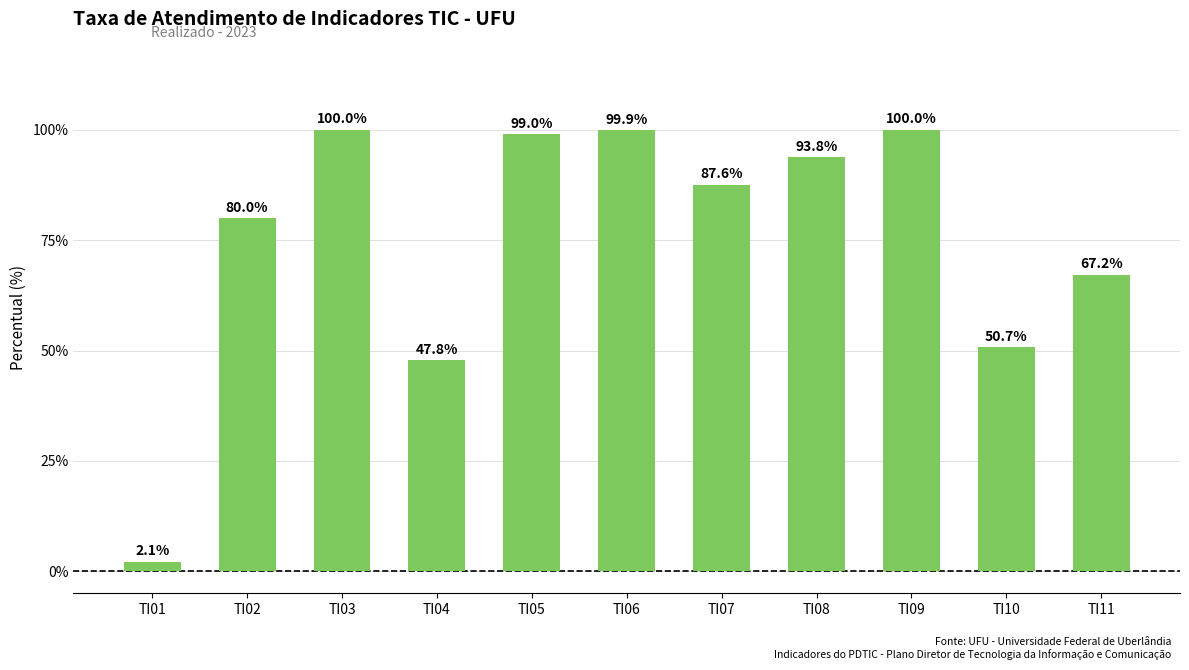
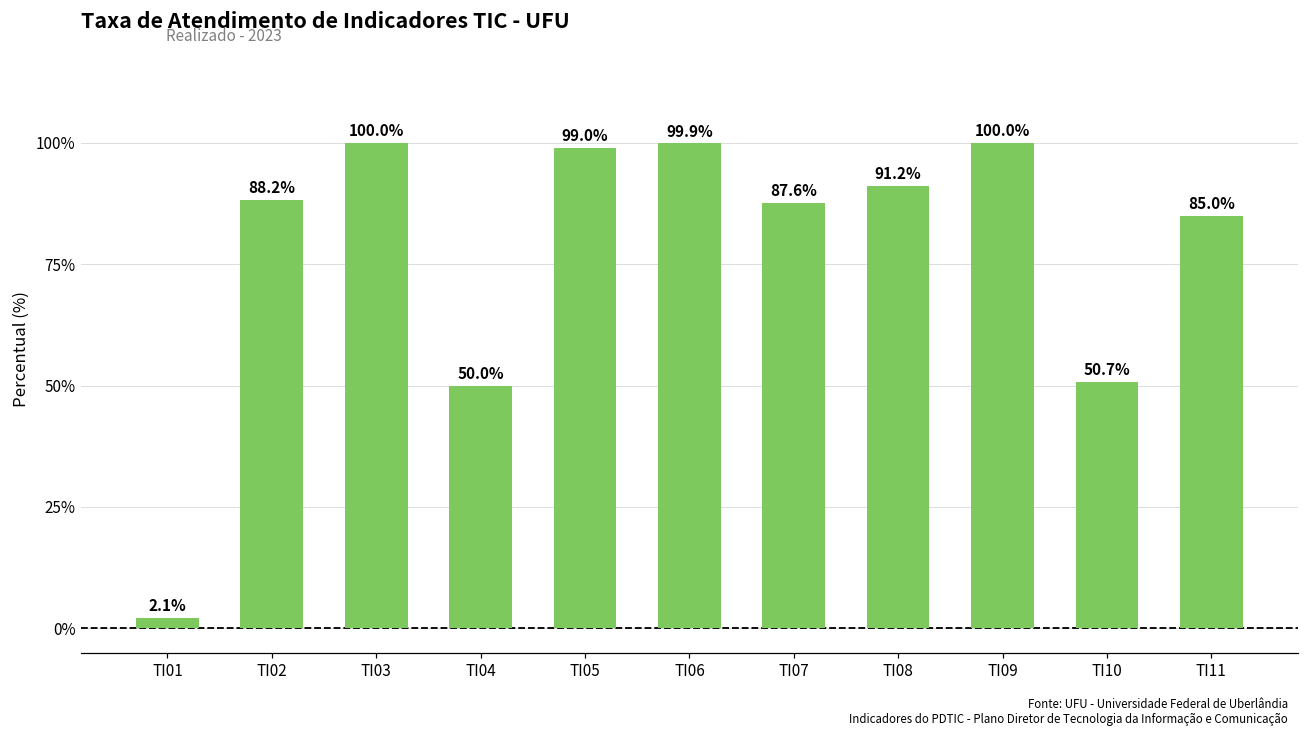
  {
    "TI01": "2.1%",
-   "TI02": "80.0%",
+   "TI02": "88.2%",
    "TI03": "100.0%",
-   "TI04": "47.8%",
+   "TI04": "50.0%",
    "TI05": "99.0%",
    "TI06": "99.9%",
    "TI07": "87.6%",
-   "TI08": "93.8%",
+   "TI08": "91.2%",
    "TI09": "100.0%",
    "TI10": "50.7%",
-   "TI11": "67.2%"
+   "TI11": "85.0%"
  }
